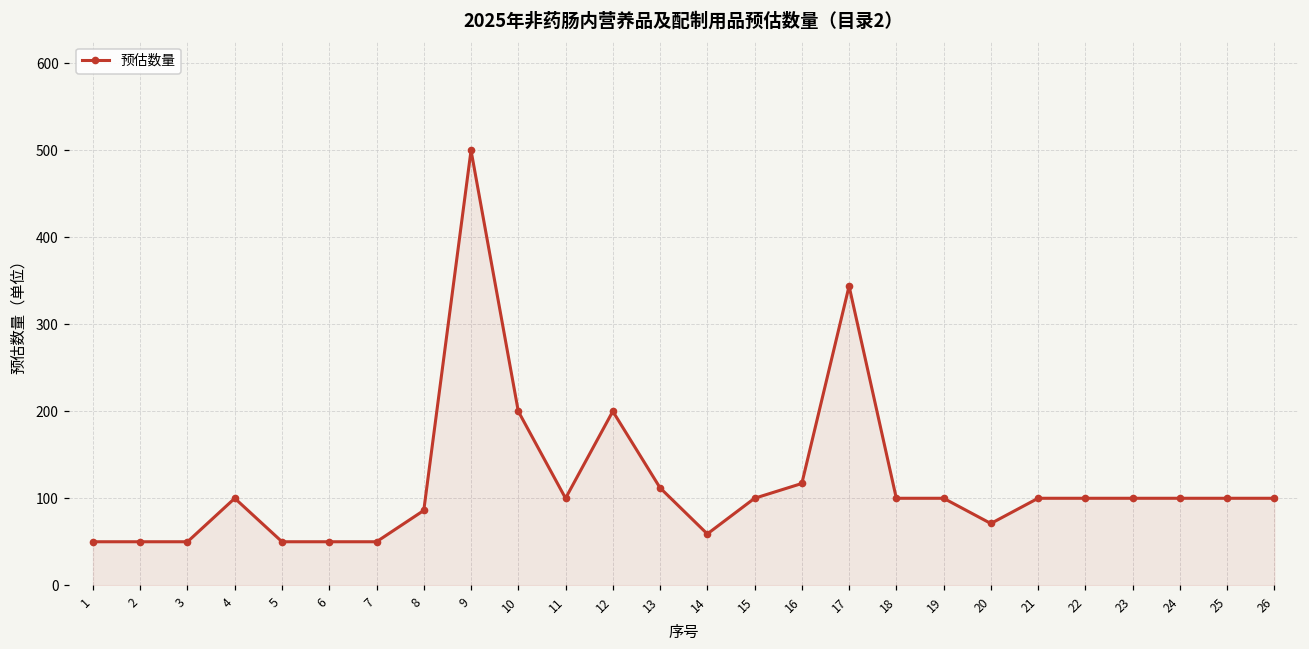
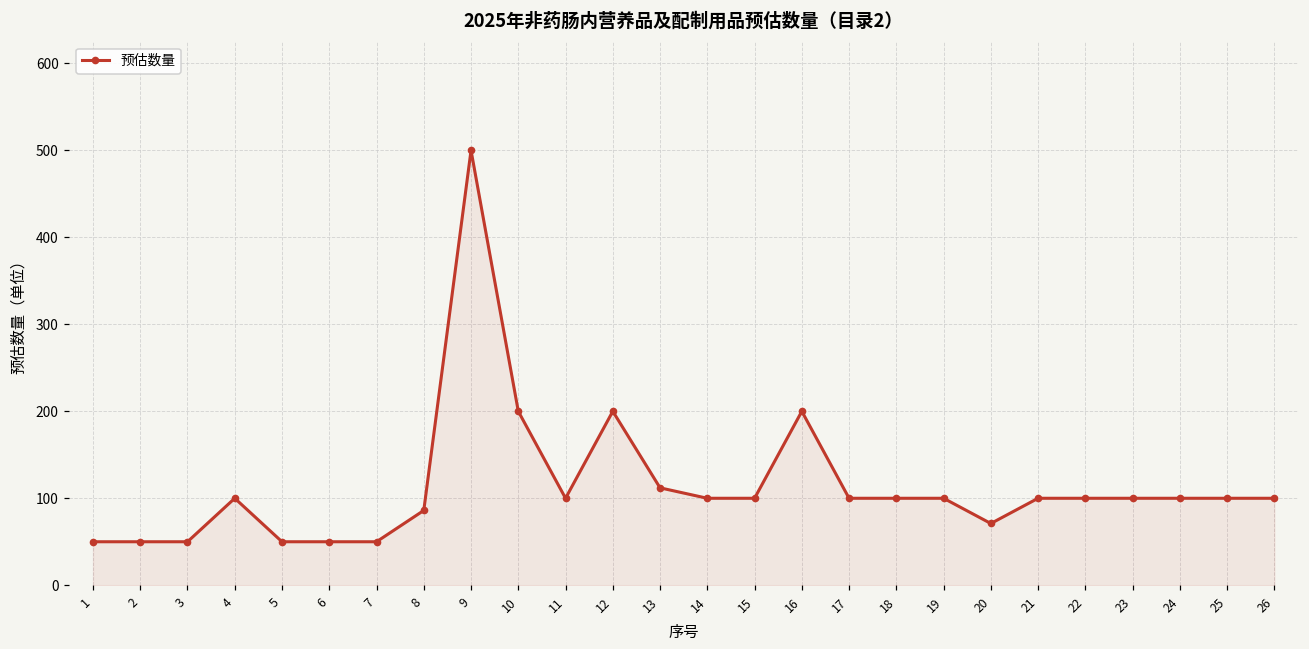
  {
    "1": 50,
    "2": 50,
    "3": 50,
    "4": 100,
    "5": 50,
    "6": 50,
    "7": 50,
    "8": 90,
    "9": 500,
    "10": 200,
    "11": 100,
    "12": 200,
    "13": 110,
-   "14": 60,
+   "14": 100,
    "15": 100,
-   "16": 120,
-   "17": 340,
+   "16": 200,
+   "17": 100,
    "18": 100,
    "19": 100,
    "20": 70,
    "21": 100,
    "22": 100,
    "23": 100,
    "24": 100,
    "25": 100,
    "26": 100
  }
